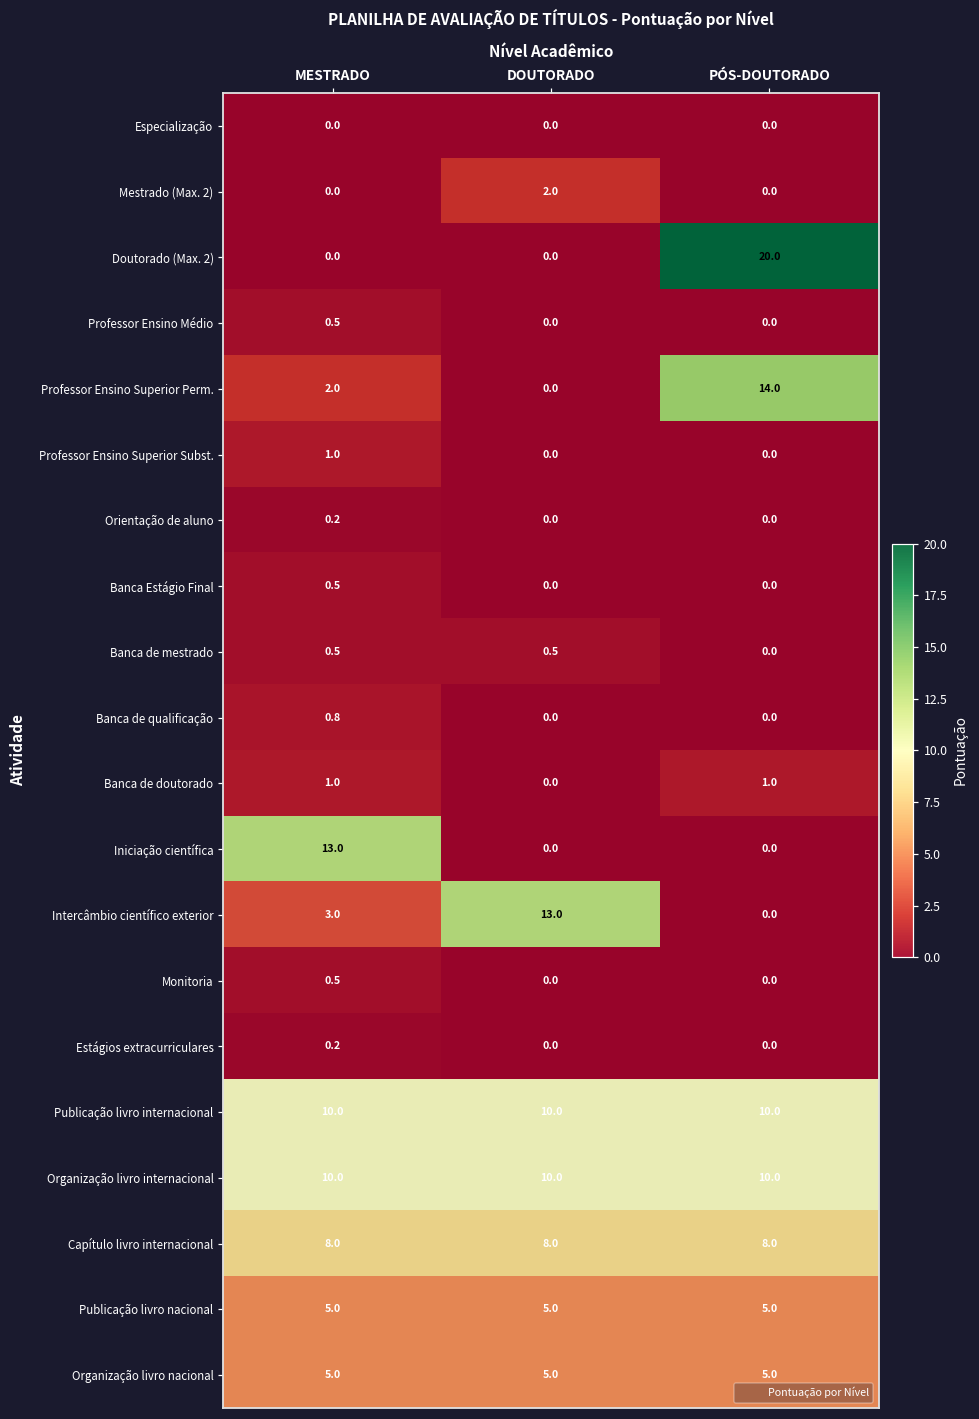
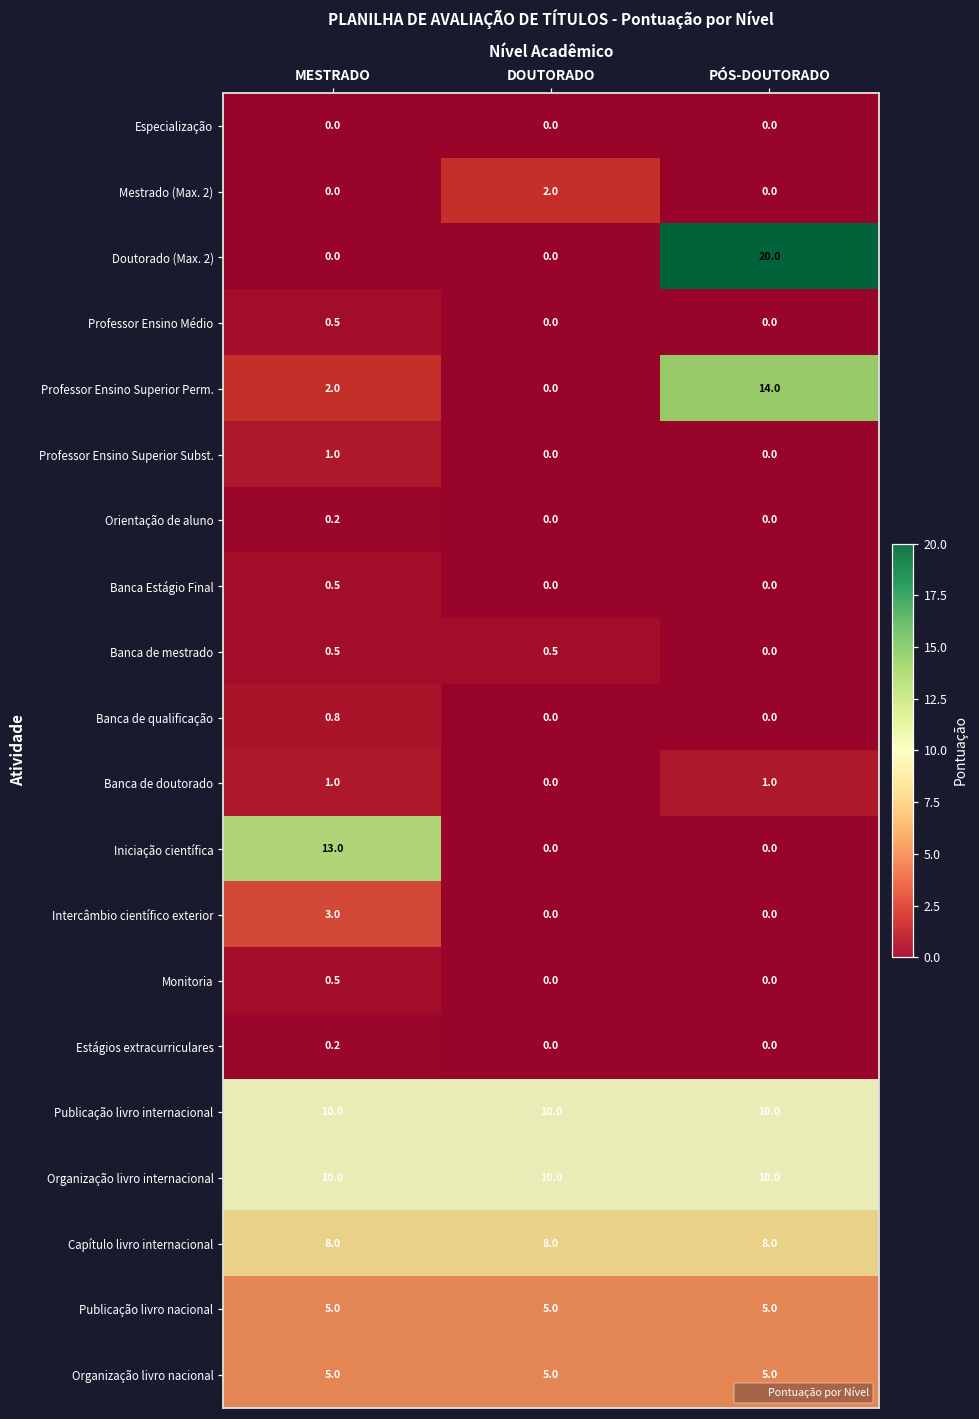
  {
    "Especialização": {
      "MESTRADO": 0.0,
      "DOUTORADO": 0.0,
      "PÓS-DOUTORADO": 0.0
    },
    "Mestrado (Max. 2)": {
      "MESTRADO": 0.0,
      "DOUTORADO": 2.0,
      "PÓS-DOUTORADO": 0.0
    },
    "Doutorado (Max. 2)": {
      "MESTRADO": 0.0,
      "DOUTORADO": 0.0,
      "PÓS-DOUTORADO": 20.0
    },
    "Professor Ensino Médio": {
      "MESTRADO": 0.5,
      "DOUTORADO": 0.0,
      "PÓS-DOUTORADO": 0.0
    },
    "Professor Ensino Superior Perm.": {
      "MESTRADO": 2.0,
      "DOUTORADO": 0.0,
      "PÓS-DOUTORADO": 14.0
    },
    "Professor Ensino Superior Subst.": {
      "MESTRADO": 1.0,
      "DOUTORADO": 0.0,
      "PÓS-DOUTORADO": 0.0
    },
    "Orientação de aluno": {
      "MESTRADO": 0.2,
      "DOUTORADO": 0.0,
      "PÓS-DOUTORADO": 0.0
    },
    "Banca Estágio Final": {
      "MESTRADO": 0.5,
      "DOUTORADO": 0.0,
      "PÓS-DOUTORADO": 0.0
    },
    "Banca de mestrado": {
      "MESTRADO": 0.5,
      "DOUTORADO": 0.5,
      "PÓS-DOUTORADO": 0.0
    },
    "Banca de qualificação": {
      "MESTRADO": 0.8,
      "DOUTORADO": 0.0,
      "PÓS-DOUTORADO": 0.0
    },
    "Banca de doutorado": {
      "MESTRADO": 1.0,
      "DOUTORADO": 0.0,
      "PÓS-DOUTORADO": 1.0
    },
    "Iniciação científica": {
      "MESTRADO": 13.0,
      "DOUTORADO": 0.0,
      "PÓS-DOUTORADO": 0.0
    },
    "Intercâmbio científico exterior": {
      "MESTRADO": 3.0,
-     "DOUTORADO": 13.0,
+     "DOUTORADO": 0.0,
      "PÓS-DOUTORADO": 0.0
    },
    "Monitoria": {
      "MESTRADO": 0.5,
      "DOUTORADO": 0.0,
      "PÓS-DOUTORADO": 0.0
    },
    "Estágios extracurriculares": {
      "MESTRADO": 0.2,
      "DOUTORADO": 0.0,
      "PÓS-DOUTORADO": 0.0
    },
    "Publicação livro internacional": {
      "MESTRADO": 10.0,
      "DOUTORADO": 10.0,
      "PÓS-DOUTORADO": 10.0
    },
    "Organização livro internacional": {
      "MESTRADO": 10.0,
      "DOUTORADO": 10.0,
      "PÓS-DOUTORADO": 10.0
    },
    "Capítulo livro internacional": {
      "MESTRADO": 8.0,
      "DOUTORADO": 8.0,
      "PÓS-DOUTORADO": 8.0
    },
    "Publicação livro nacional": {
      "MESTRADO": 5.0,
      "DOUTORADO": 5.0,
      "PÓS-DOUTORADO": 5.0
    },
    "Organização livro nacional": {
      "MESTRADO": 5.0,
      "DOUTORADO": 5.0,
      "PÓS-DOUTORADO": 5.0
    }
  }
